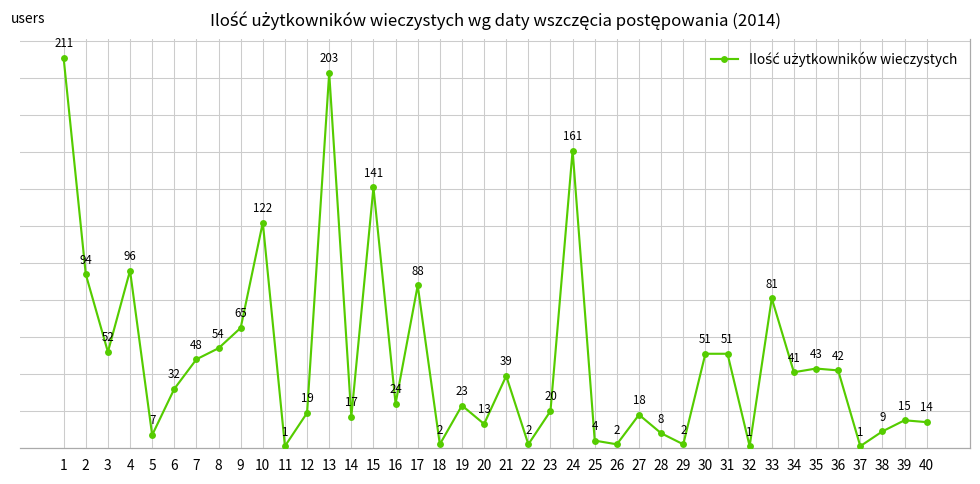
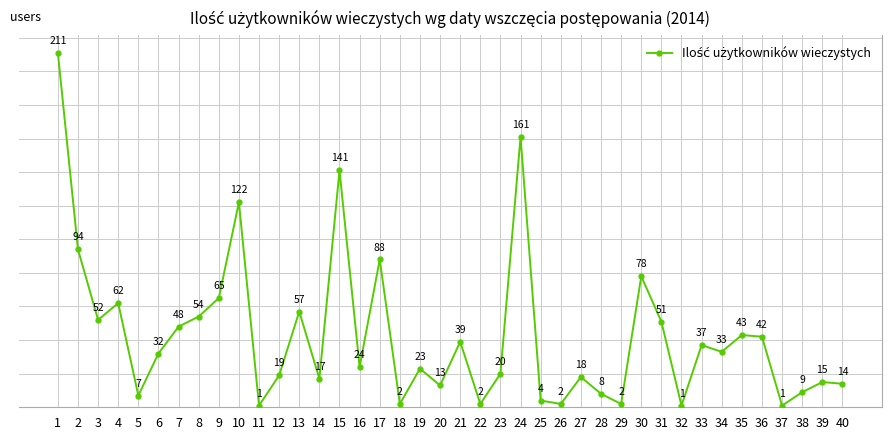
  {
    "1": 211,
    "2": 94,
    "3": 52,
-   "4": 96,
+   "4": 62,
    "5": 7,
    "6": 32,
    "7": 48,
    "8": 54,
    "9": 65,
    "10": 122,
    "11": 1,
    "12": 19,
-   "13": 203,
+   "13": 57,
    "14": 17,
    "15": 141,
    "16": 24,
    "17": 88,
    "18": 2,
    "19": 23,
    "20": 13,
    "21": 39,
    "22": 2,
    "23": 20,
    "24": 161,
    "25": 4,
    "26": 2,
    "27": 18,
    "28": 8,
    "29": 2,
-   "30": 51,
+   "30": 78,
    "31": 51,
    "32": 1,
-   "33": 81,
-   "34": 41,
+   "33": 37,
+   "34": 33,
    "35": 43,
    "36": 42,
    "37": 1,
    "38": 9,
    "39": 15,
    "40": 14
  }
